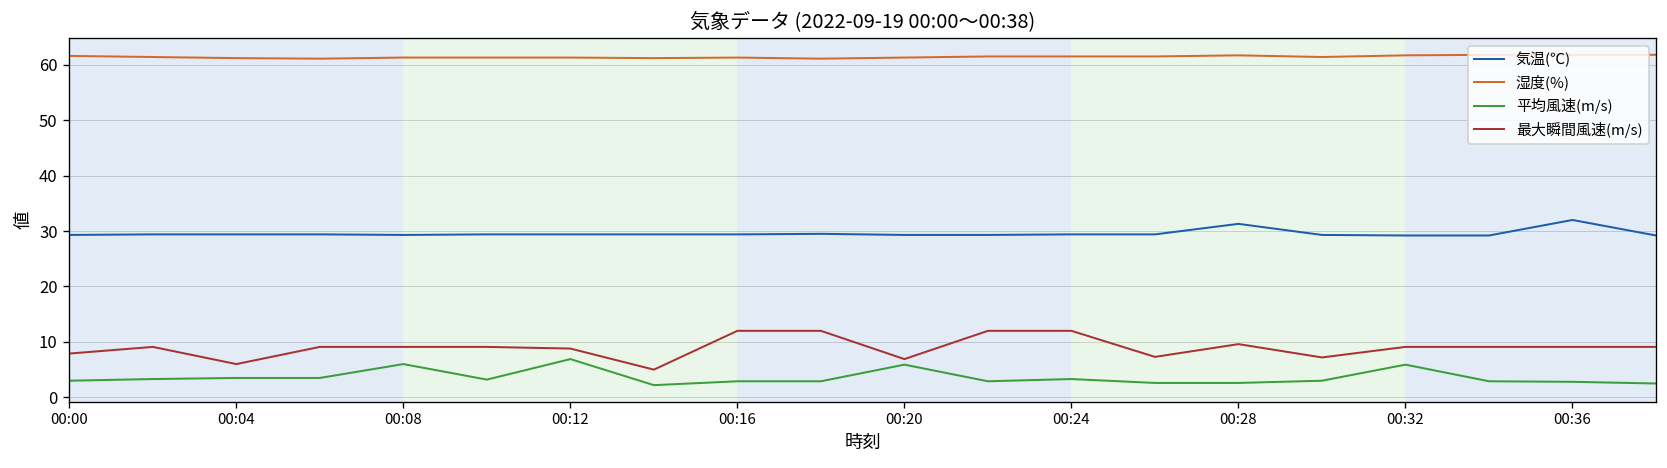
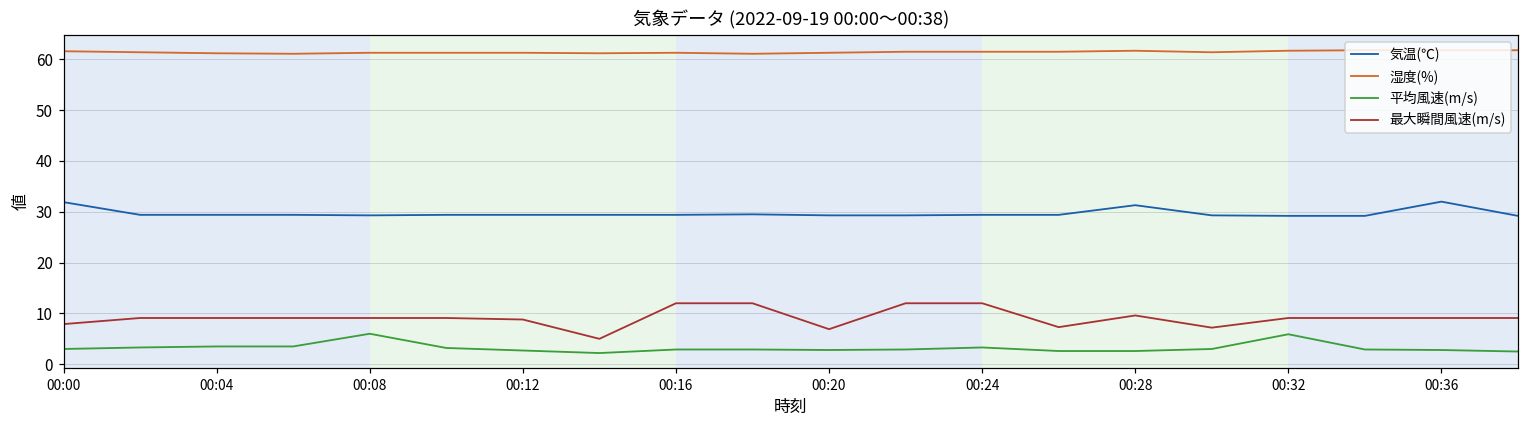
  {
    "気温(℃)": {
-     "00:00": 29,
+     "00:00": 32,
      "00:04": 29,
      "00:08": 29,
      "00:12": 29,
      "00:16": 29,
      "00:20": 29,
      "00:24": 29,
      "00:28": 31,
      "00:32": 29,
      "00:36": 32
    },
    "湿度(%)": {
      "00:00": 62,
      "00:04": 61,
      "00:08": 61,
      "00:12": 61,
      "00:16": 61,
      "00:20": 61,
      "00:24": 62,
      "00:28": 62,
      "00:32": 62
    },
    "平均風速(m/s)": {
      "00:00": 3,
      "00:04": 4,
      "00:08": 6,
-     "00:12": 7,
+     "00:12": 3,
      "00:16": 3,
-     "00:20": 6,
+     "00:20": 3,
      "00:24": 3,
      "00:28": 3,
      "00:32": 6,
      "00:36": 3
    },
    "最大瞬間風速(m/s)": {
      "00:00": 8,
-     "00:04": 6,
+     "00:04": 9,
      "00:08": 9,
      "00:12": 9,
      "00:16": 12,
      "00:20": 7,
      "00:24": 12,
      "00:28": 10,
      "00:32": 9,
      "00:36": 9
    }
  }
